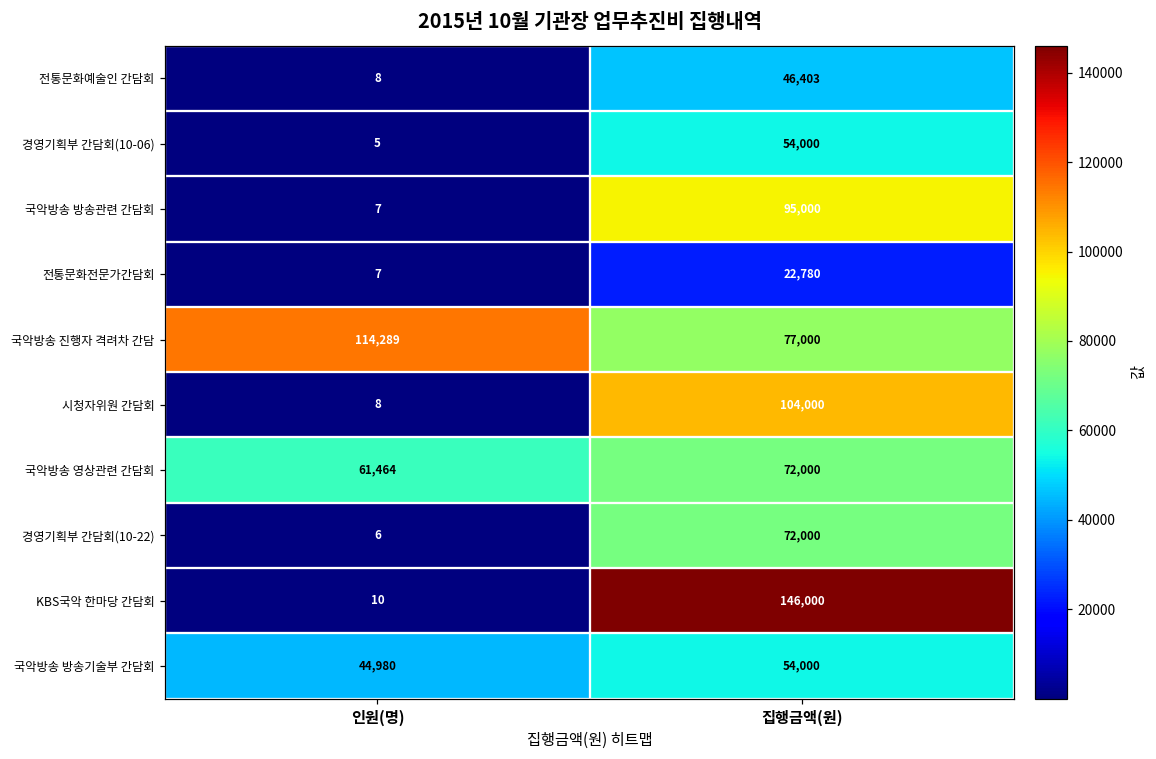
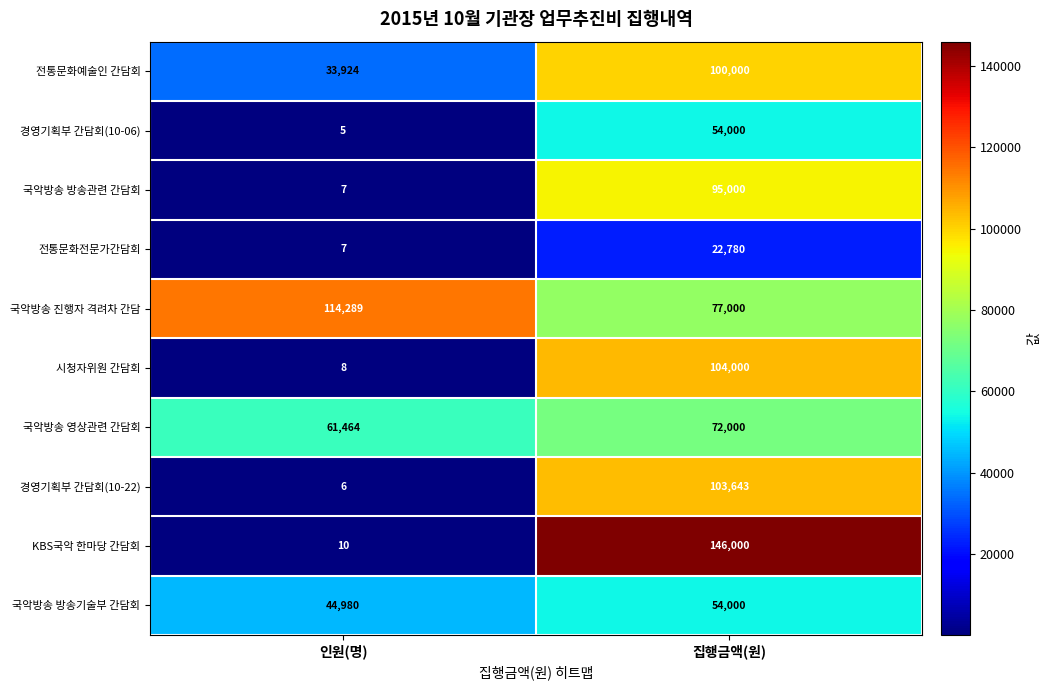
  {
    "전통문화예술인 간담회": {
-     "인원(명)": "8",
-     "집행금액(원)": "46,403"
+     "인원(명)": "33,924",
+     "집행금액(원)": "100,000"
    },
    "경영기획부 간담회(10-06)": {
      "인원(명)": "5",
      "집행금액(원)": "54,000"
    },
    "국악방송 방송관련 간담회": {
      "인원(명)": "7",
      "집행금액(원)": "95,000"
    },
    "전통문화전문가간담회": {
      "인원(명)": "7",
      "집행금액(원)": "22,780"
    },
    "국악방송 진행자 격려차 간담": {
      "인원(명)": "114,289",
      "집행금액(원)": "77,000"
    },
    "시청자위원 간담회": {
      "인원(명)": "8",
      "집행금액(원)": "104,000"
    },
    "국악방송 영상관련 간담회": {
      "인원(명)": "61,464",
      "집행금액(원)": "72,000"
    },
    "경영기획부 간담회(10-22)": {
      "인원(명)": "6",
-     "집행금액(원)": "72,000"
+     "집행금액(원)": "103,643"
    },
    "KBS국악 한마당 간담회": {
      "인원(명)": "10",
      "집행금액(원)": "146,000"
    },
    "국악방송 방송기술부 간담회": {
      "인원(명)": "44,980",
      "집행금액(원)": "54,000"
    }
  }
